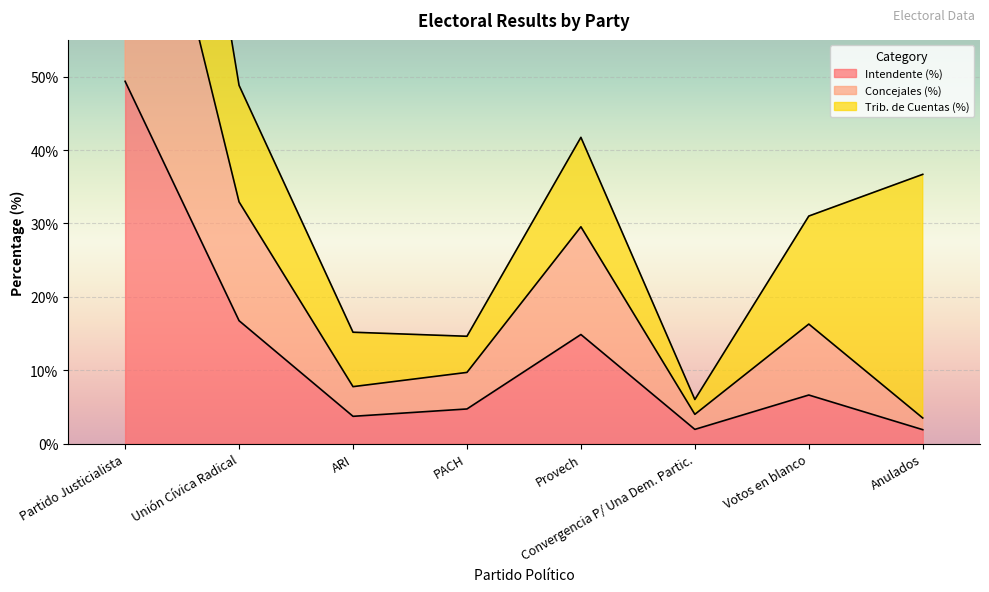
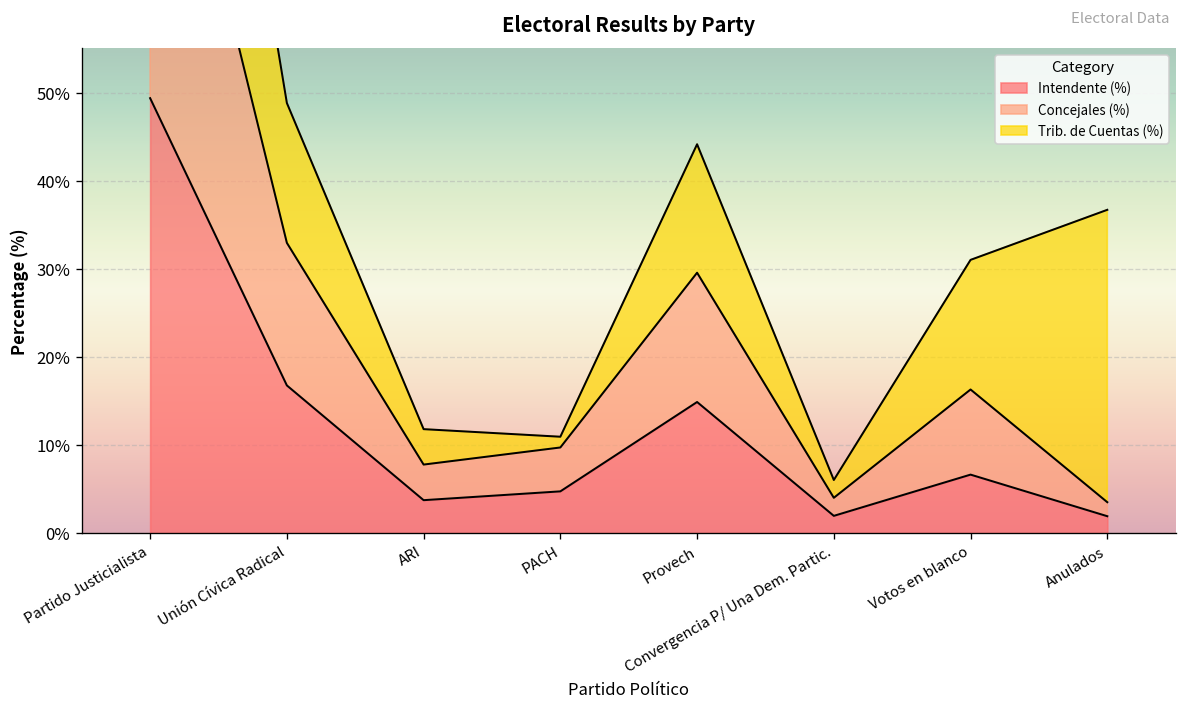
  {
    "Trib. de Cuentas (%)": {
      "Unión Cívica Radical": "16%",
-     "ARI": "7%",
-     "PACH": "5%",
-     "Provech": "12%",
+     "ARI": "4%",
+     "PACH": "1%",
+     "Provech": "15%",
      "Convergencia P/ Una Dem. Partic.": "2%",
      "Votos en blanco": "15%",
      "Anulados": "33%"
    }
  }
